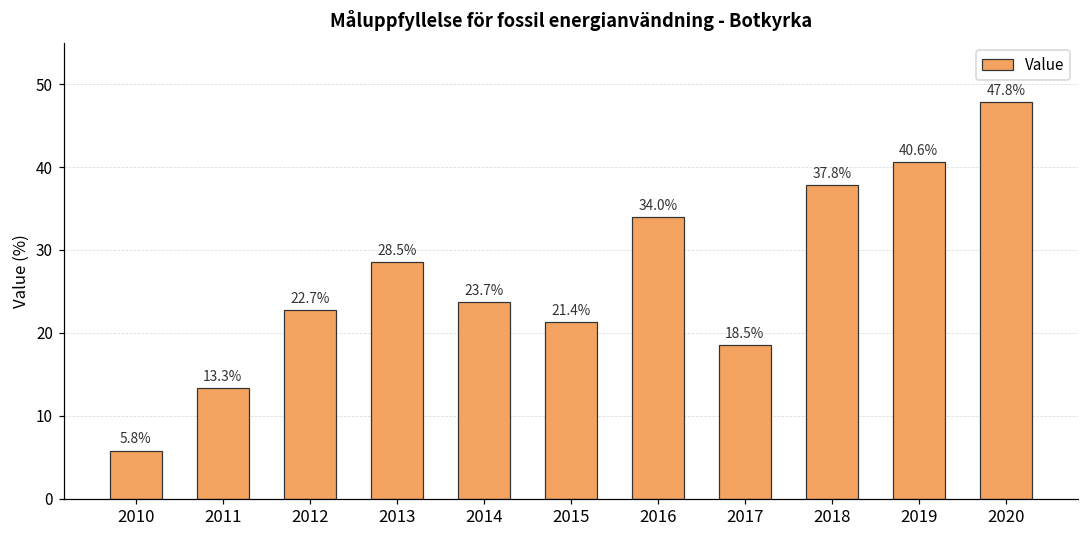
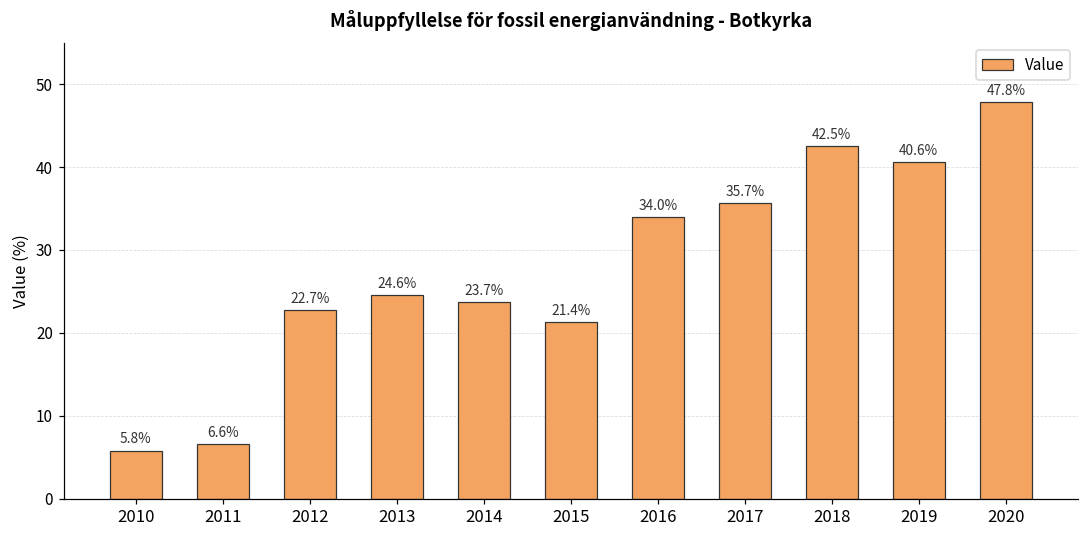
  {
    "2010": "5.8%",
-   "2011": "13.3%",
+   "2011": "6.6%",
    "2012": "22.7%",
-   "2013": "28.5%",
+   "2013": "24.6%",
    "2014": "23.7%",
    "2015": "21.4%",
    "2016": "34.0%",
-   "2017": "18.5%",
-   "2018": "37.8%",
+   "2017": "35.7%",
+   "2018": "42.5%",
    "2019": "40.6%",
    "2020": "47.8%"
  }
